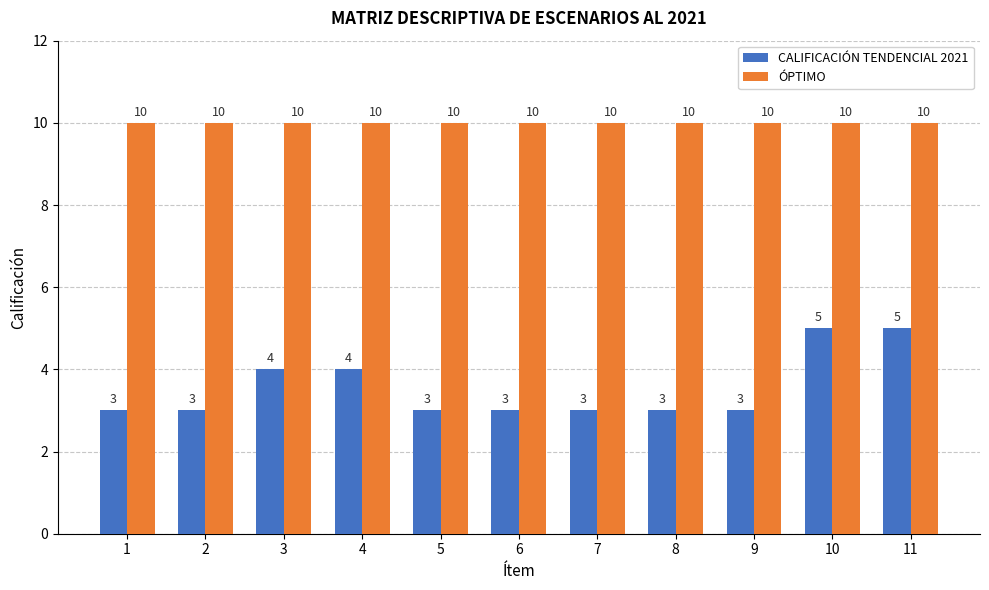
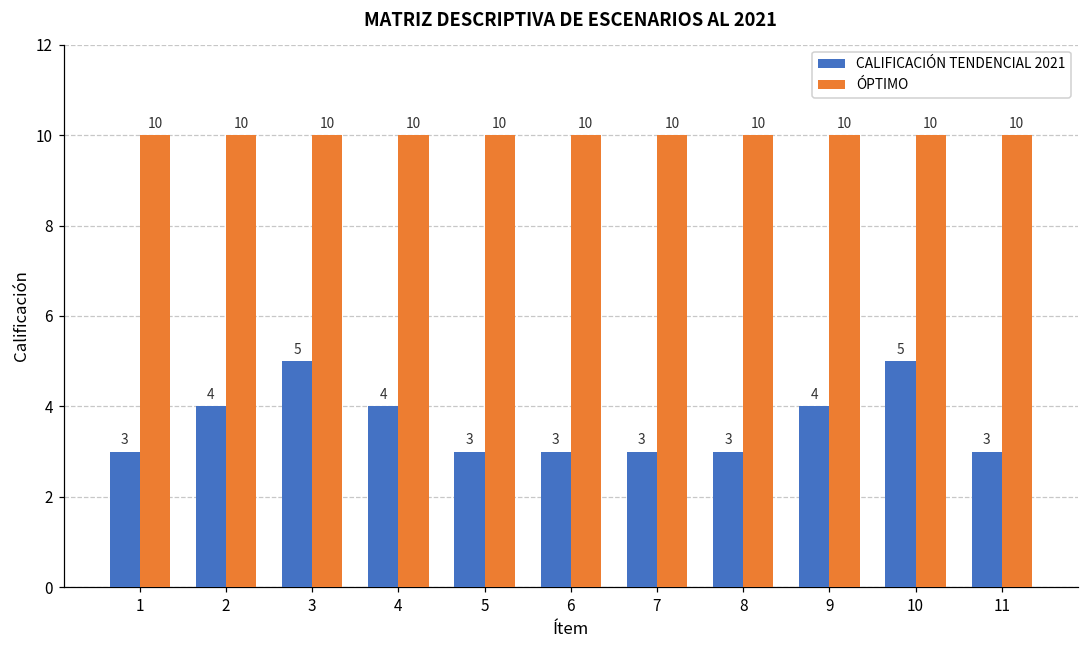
  {
    "CALIFICACIÓN TENDENCIAL 2021": {
      "1": 3,
-     "2": 3,
-     "3": 4,
+     "2": 4,
+     "3": 5,
      "4": 4,
      "5": 3,
      "6": 3,
      "7": 3,
      "8": 3,
-     "9": 3,
+     "9": 4,
      "10": 5,
-     "11": 5
+     "11": 3
    },
    "ÓPTIMO": {
      "1": 10,
      "2": 10,
      "3": 10,
      "4": 10,
      "5": 10,
      "6": 10,
      "7": 10,
      "8": 10,
      "9": 10,
      "10": 10,
      "11": 10
    }
  }
